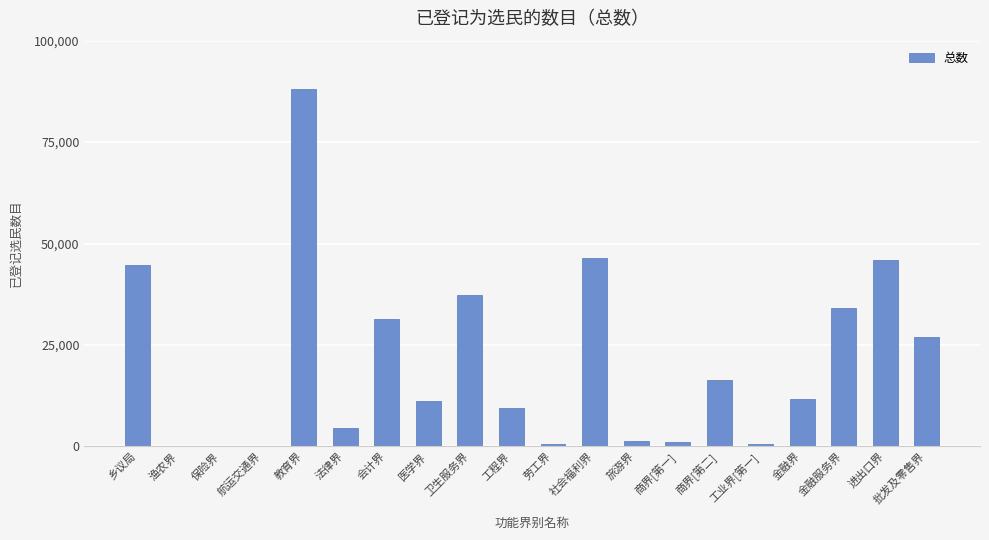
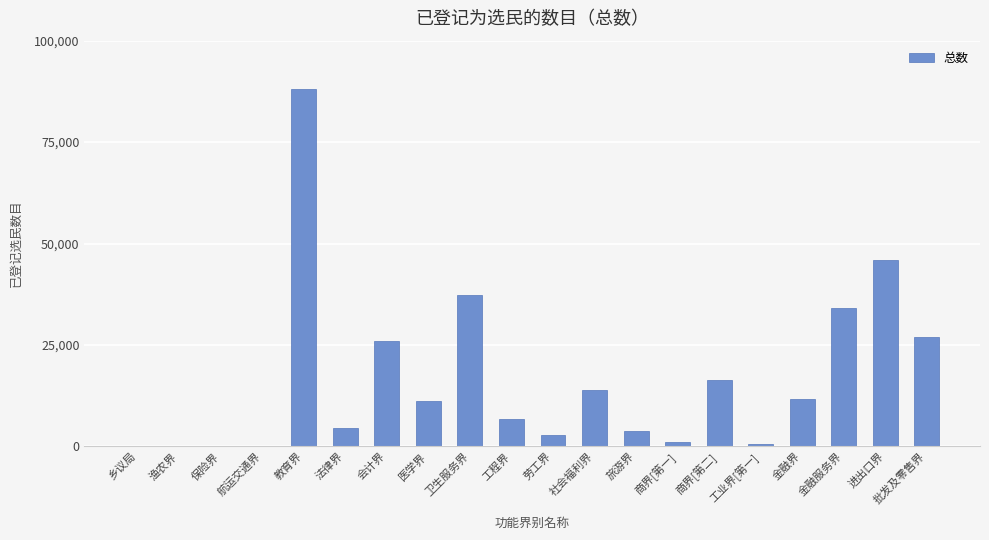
  {
-   "乡议局": "45,000",
+   "乡议局": "0",
    "教育界": "88,000",
    "法律界": "5,000",
-   "会计界": "31,000",
+   "会计界": "26,000",
    "医学界": "11,000",
    "卫生服务界": "37,000",
-   "工程界": "9,000",
-   "劳工界": "1,000",
-   "社会福利界": "46,000",
-   "旅游界": "1,000",
+   "工程界": "7,000",
+   "劳工界": "3,000",
+   "社会福利界": "14,000",
+   "旅游界": "4,000",
    "商界[第一]": "1,000",
    "商界[第二]": "16,000",
    "金融界": "12,000",
    "金融服务界": "34,000",
    "进出口界": "46,000",
    "批发及零售界": "27,000"
  }
